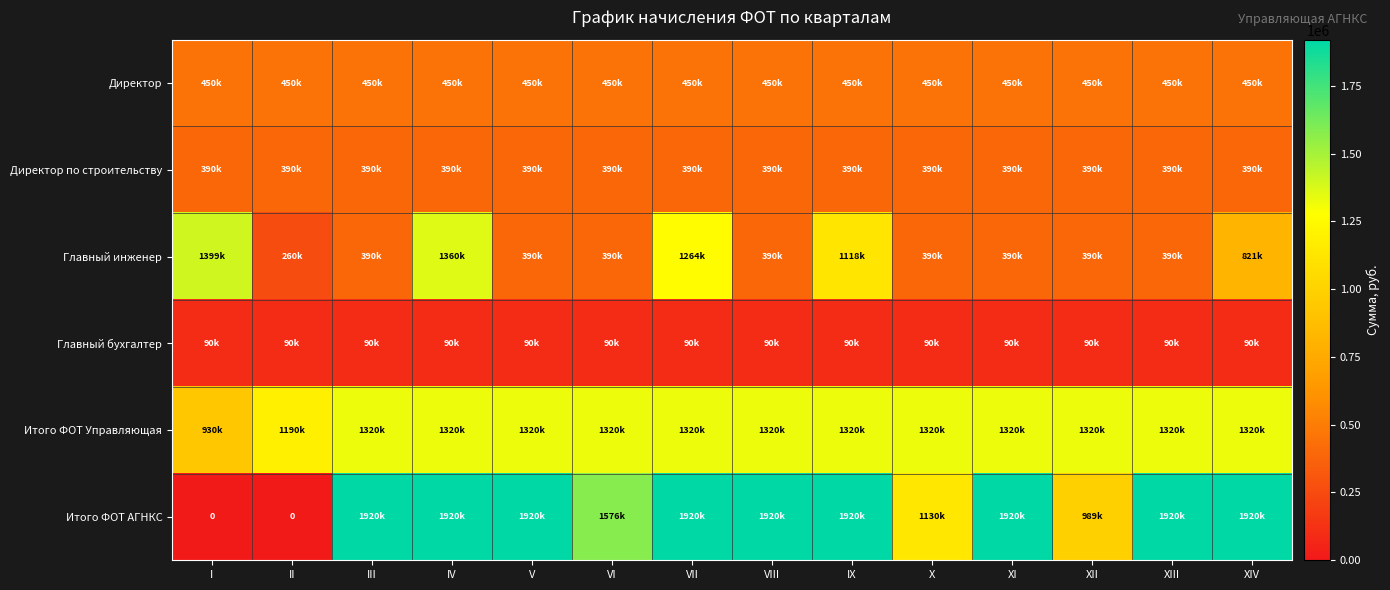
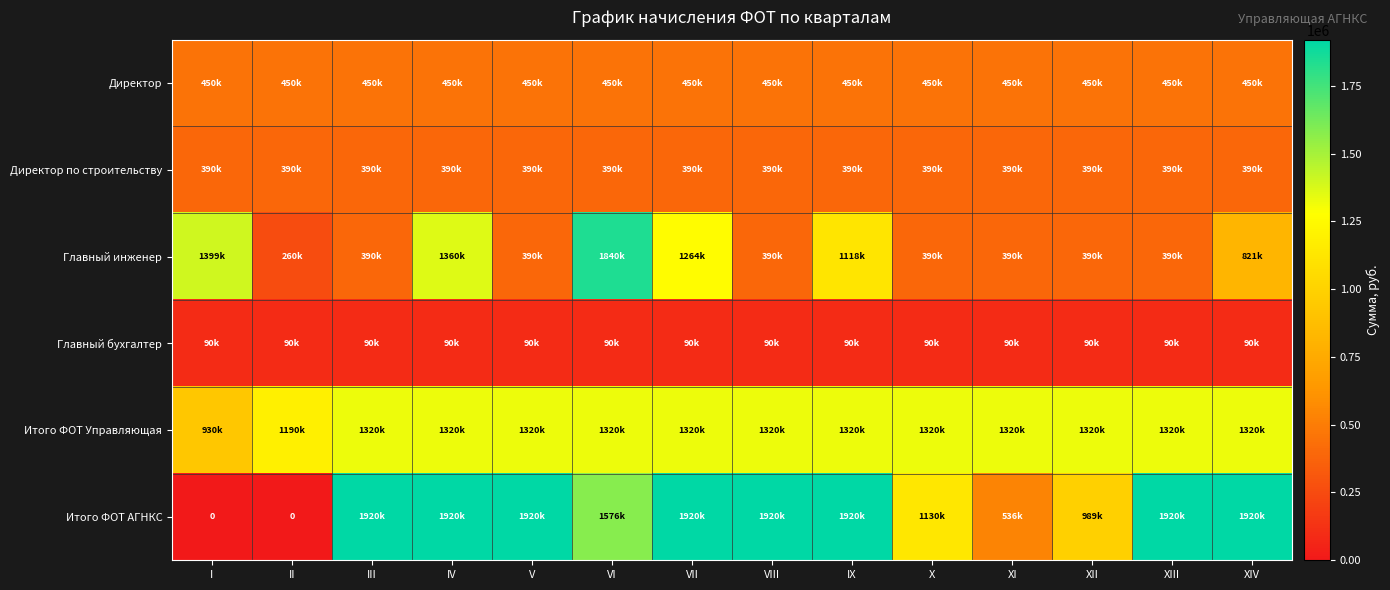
  {
    "Директор": {
      "I": "450k",
      "II": "450k",
      "III": "450k",
      "IV": "450k",
      "V": "450k",
      "VI": "450k",
      "VII": "450k",
      "VIII": "450k",
      "IX": "450k",
      "X": "450k",
      "XI": "450k",
      "XII": "450k",
      "XIII": "450k",
      "XIV": "450k"
    },
    "Директор по строительству": {
      "I": "390k",
      "II": "390k",
      "III": "390k",
      "IV": "390k",
      "V": "390k",
      "VI": "390k",
      "VII": "390k",
      "VIII": "390k",
      "IX": "390k",
      "X": "390k",
      "XI": "390k",
      "XII": "390k",
      "XIII": "390k",
      "XIV": "390k"
    },
    "Главный инженер": {
      "I": "1399k",
      "II": "260k",
      "III": "390k",
      "IV": "1360k",
      "V": "390k",
-     "VI": "390k",
+     "VI": "1840k",
      "VII": "1264k",
      "VIII": "390k",
      "IX": "1118k",
      "X": "390k",
      "XI": "390k",
      "XII": "390k",
      "XIII": "390k",
      "XIV": "821k"
    },
    "Главный бухгалтер": {
      "I": "90k",
      "II": "90k",
      "III": "90k",
      "IV": "90k",
      "V": "90k",
      "VI": "90k",
      "VII": "90k",
      "VIII": "90k",
      "IX": "90k",
      "X": "90k",
      "XI": "90k",
      "XII": "90k",
      "XIII": "90k",
      "XIV": "90k"
    },
    "Итого ФОТ Управляющая": {
      "I": "930k",
      "II": "1190k",
      "III": "1320k",
      "IV": "1320k",
      "V": "1320k",
      "VI": "1320k",
      "VII": "1320k",
      "VIII": "1320k",
      "IX": "1320k",
      "X": "1320k",
      "XI": "1320k",
      "XII": "1320k",
      "XIII": "1320k",
      "XIV": "1320k"
    },
    "Итого ФОТ АГНКС": {
      "I": "0",
      "II": "0",
      "III": "1920k",
      "IV": "1920k",
      "V": "1920k",
      "VI": "1576k",
      "VII": "1920k",
      "VIII": "1920k",
      "IX": "1920k",
      "X": "1130k",
-     "XI": "1920k",
+     "XI": "536k",
      "XII": "989k",
      "XIII": "1920k",
      "XIV": "1920k"
    }
  }
